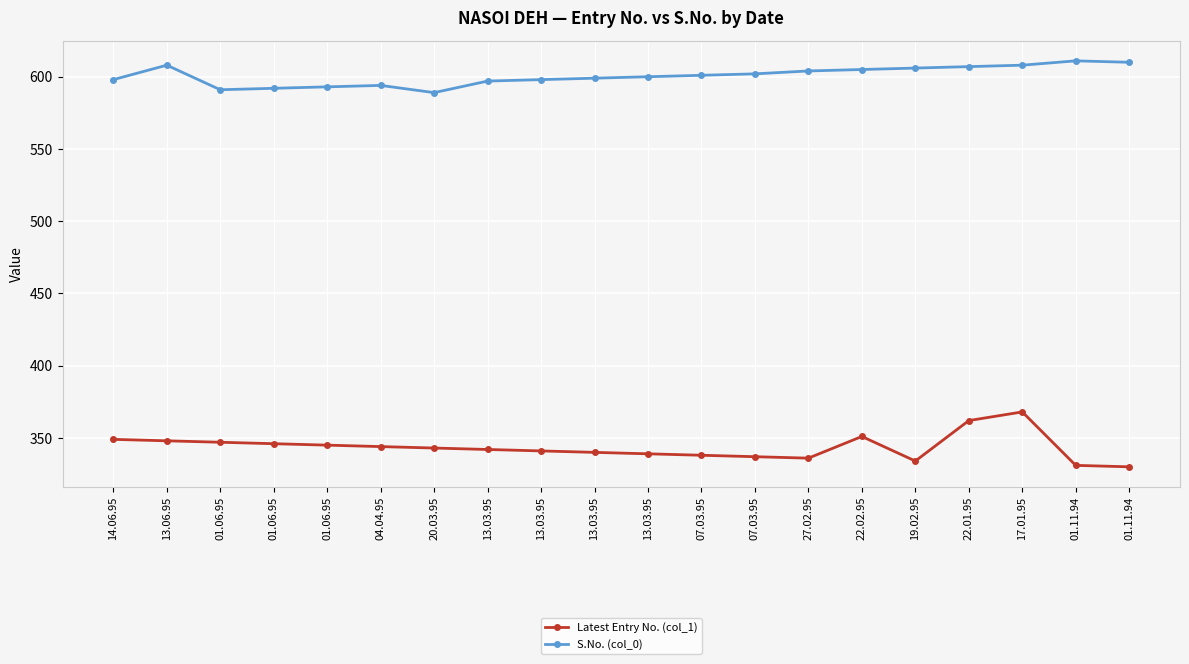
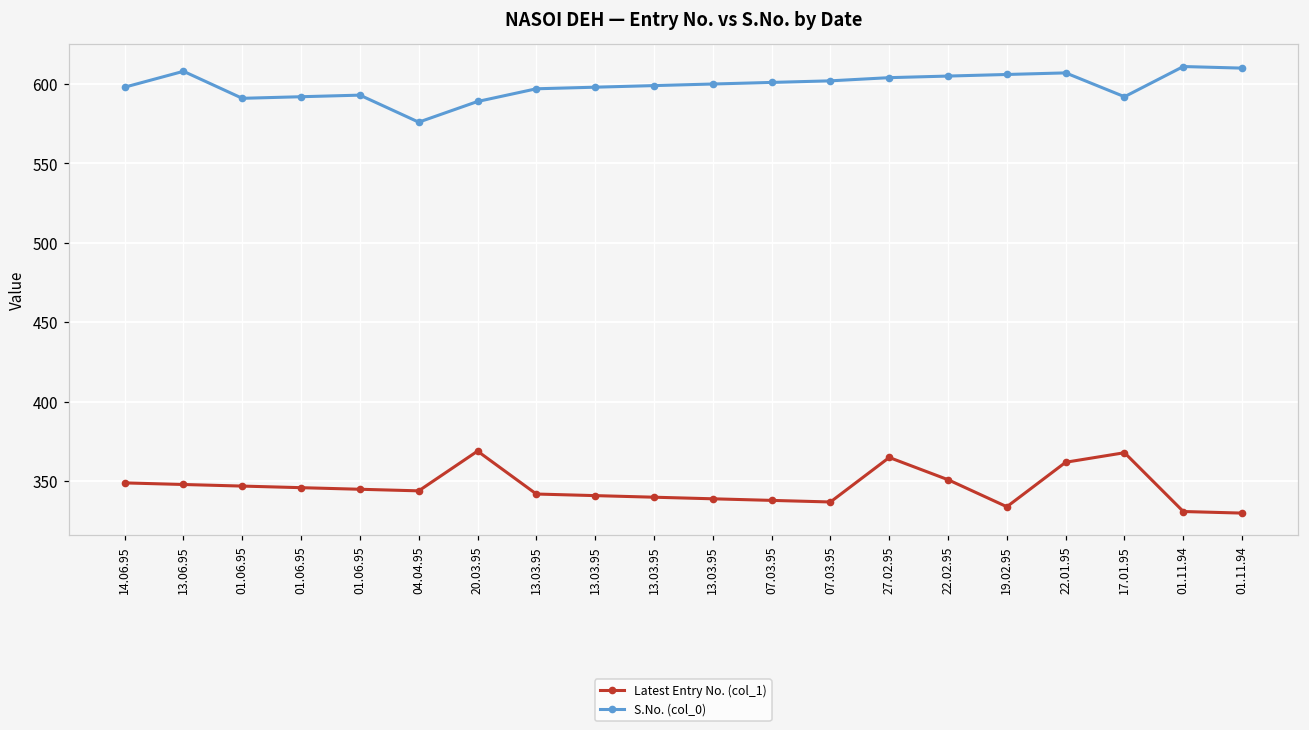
  {
    "Latest Entry No. (col_1)": {
      "14.06.95": 349,
      "13.06.95": 348,
      "04.04.95": 344,
-     "20.03.95": 343,
-     "27.02.95": 336,
+     "20.03.95": 369,
+     "27.02.95": 365,
      "22.02.95": 351,
      "19.02.95": 334,
      "22.01.95": 362,
      "17.01.95": 368
    },
    "S.No. (col_0)": {
      "14.06.95": 598,
      "13.06.95": 608,
-     "04.04.95": 594,
+     "04.04.95": 576,
      "20.03.95": 589,
      "27.02.95": 604,
      "22.02.95": 605,
      "19.02.95": 606,
      "22.01.95": 607,
-     "17.01.95": 608
+     "17.01.95": 592
    }
  }
